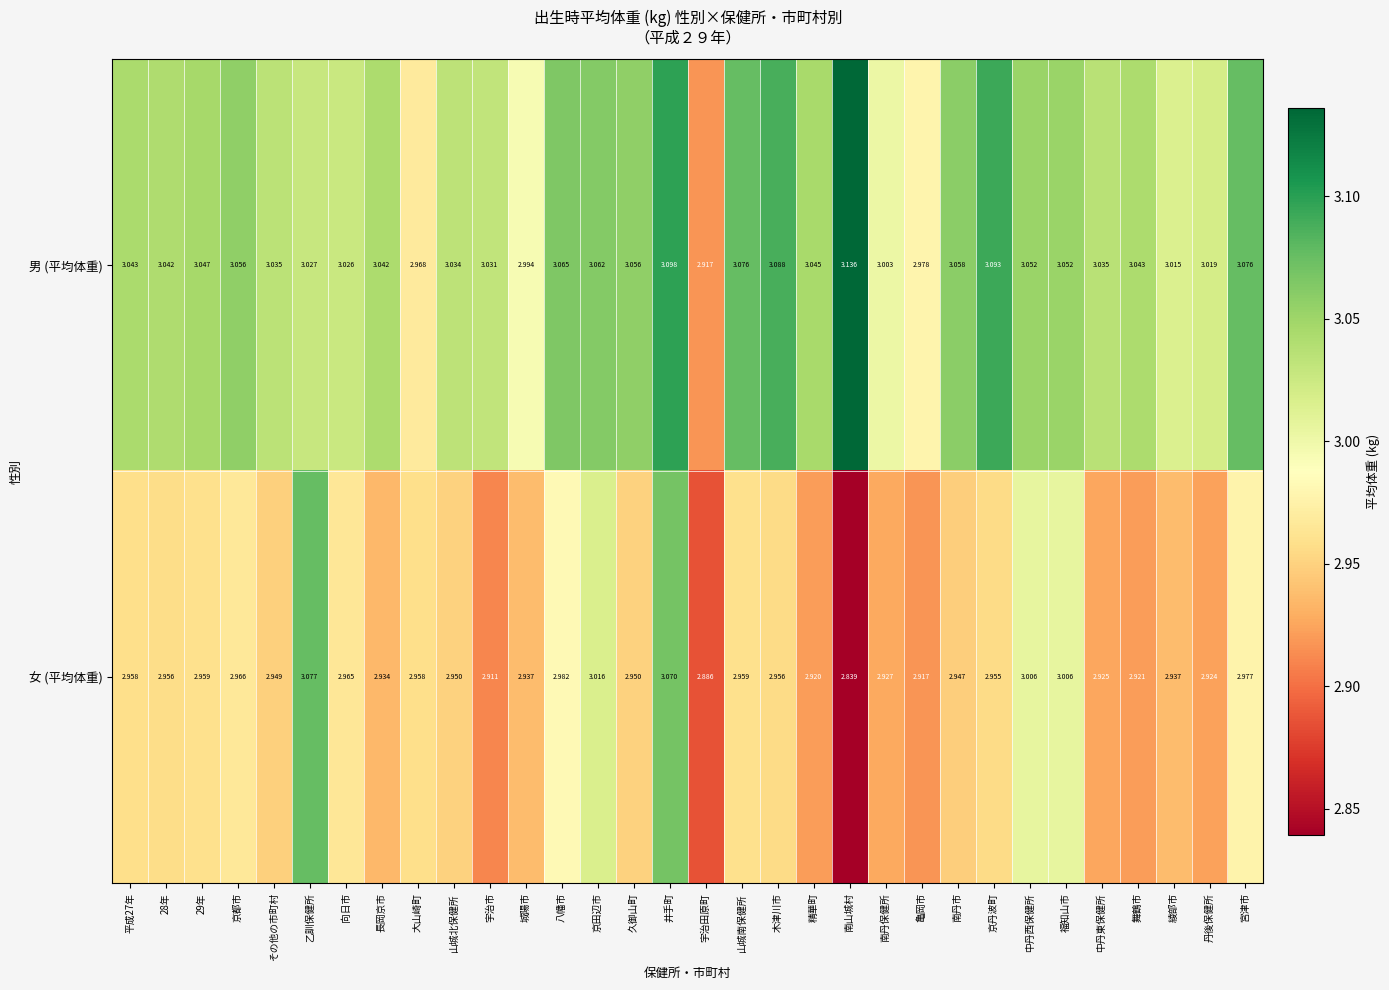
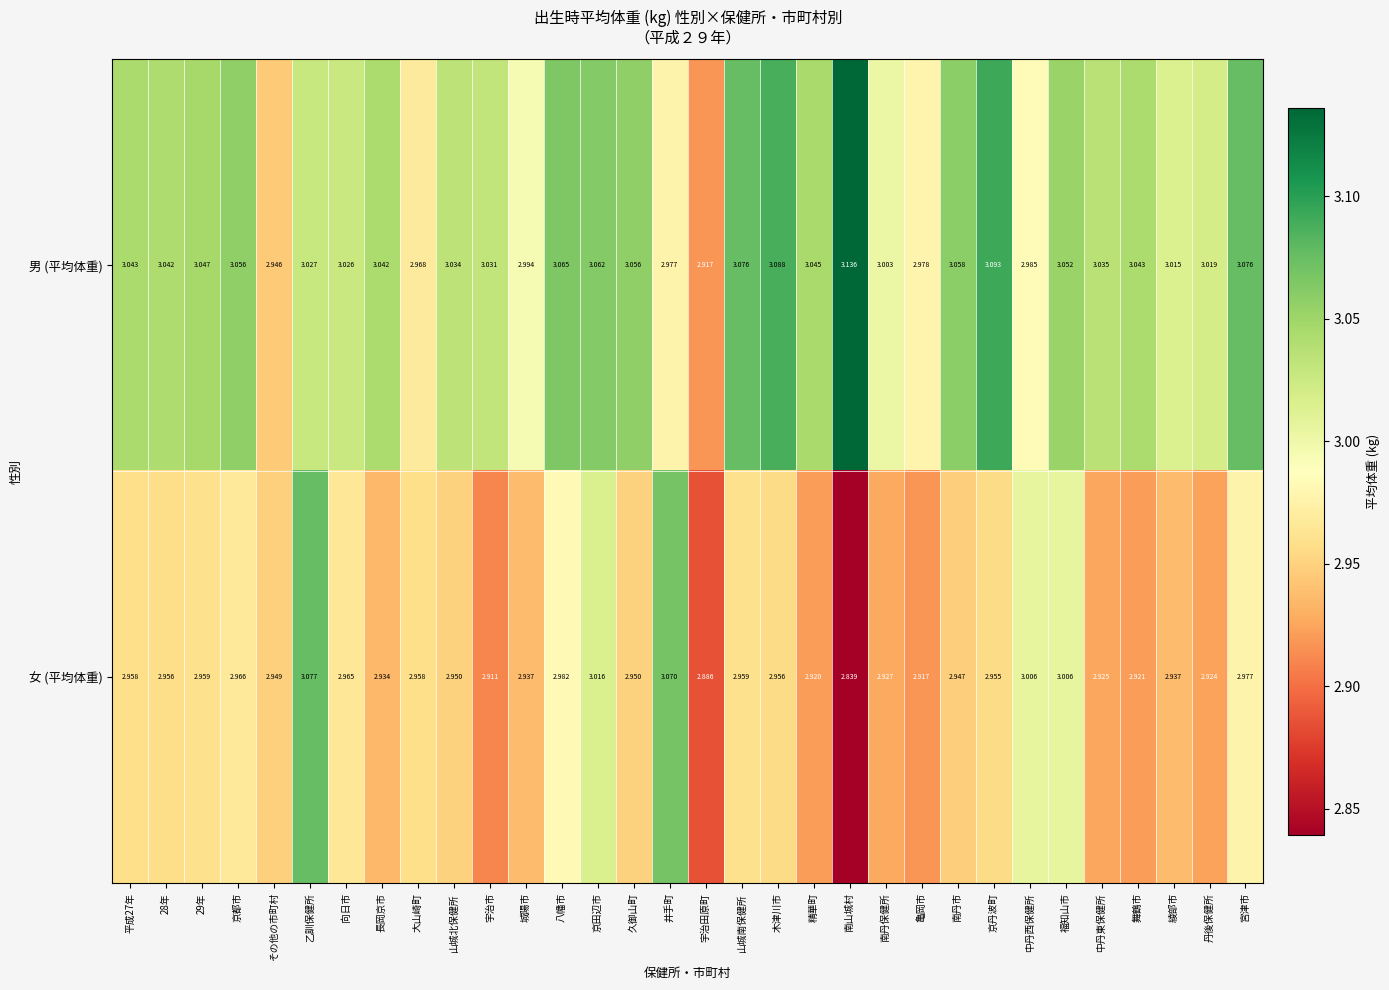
  {
    "男 (平均体重)": {
      "平成27年": 3.043,
      "28年": 3.042,
      "29年": 3.047,
      "京都市": 3.056,
-     "その他の市町村": 3.035,
+     "その他の市町村": 2.946,
      "乙訓保健所": 3.027,
      "向日市": 3.026,
      "長岡京市": 3.042,
      "大山崎町": 2.968,
      "山城北保健所": 3.034,
      "宇治市": 3.031,
      "城陽市": 2.994,
      "八幡市": 3.065,
      "京田辺市": 3.062,
      "久御山町": 3.056,
-     "井手町": 3.098,
+     "井手町": 2.977,
      "宇治田原町": 2.917,
      "山城南保健所": 3.076,
      "木津川市": 3.088,
      "精華町": 3.045,
      "南山城村": 3.136,
      "南丹保健所": 3.003,
      "亀岡市": 2.978,
      "南丹市": 3.058,
      "京丹波町": 3.093,
-     "中丹西保健所": 3.052,
+     "中丹西保健所": 2.985,
      "福知山市": 3.052,
      "中丹東保健所": 3.035,
      "舞鶴市": 3.043,
      "綾部市": 3.015,
      "丹後保健所": 3.019,
      "宮津市": 3.076
    },
    "女 (平均体重)": {
      "平成27年": 2.958,
      "28年": 2.956,
      "29年": 2.959,
      "京都市": 2.966,
      "その他の市町村": 2.949,
      "乙訓保健所": 3.077,
      "向日市": 2.965,
      "長岡京市": 2.934,
      "大山崎町": 2.958,
      "山城北保健所": 2.950,
      "宇治市": 2.911,
      "城陽市": 2.937,
      "八幡市": 2.982,
      "京田辺市": 3.016,
      "久御山町": 2.950,
      "井手町": 3.070,
      "宇治田原町": 2.886,
      "山城南保健所": 2.959,
      "木津川市": 2.956,
      "精華町": 2.920,
      "南山城村": 2.839,
      "南丹保健所": 2.927,
      "亀岡市": 2.917,
      "南丹市": 2.947,
      "京丹波町": 2.955,
      "中丹西保健所": 3.006,
      "福知山市": 3.006,
      "中丹東保健所": 2.925,
      "舞鶴市": 2.921,
      "綾部市": 2.937,
      "丹後保健所": 2.924,
      "宮津市": 2.977
    }
  }
